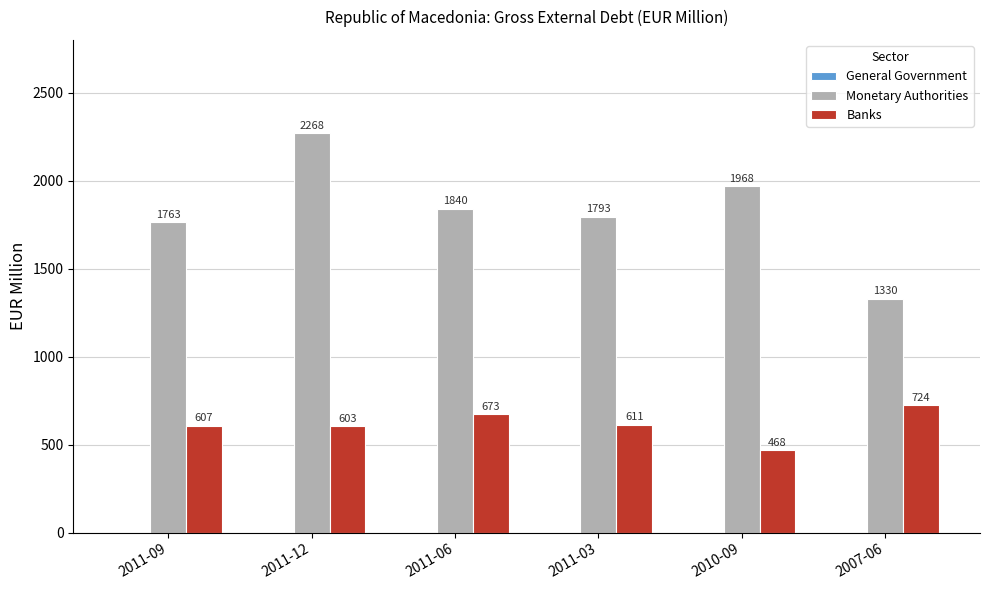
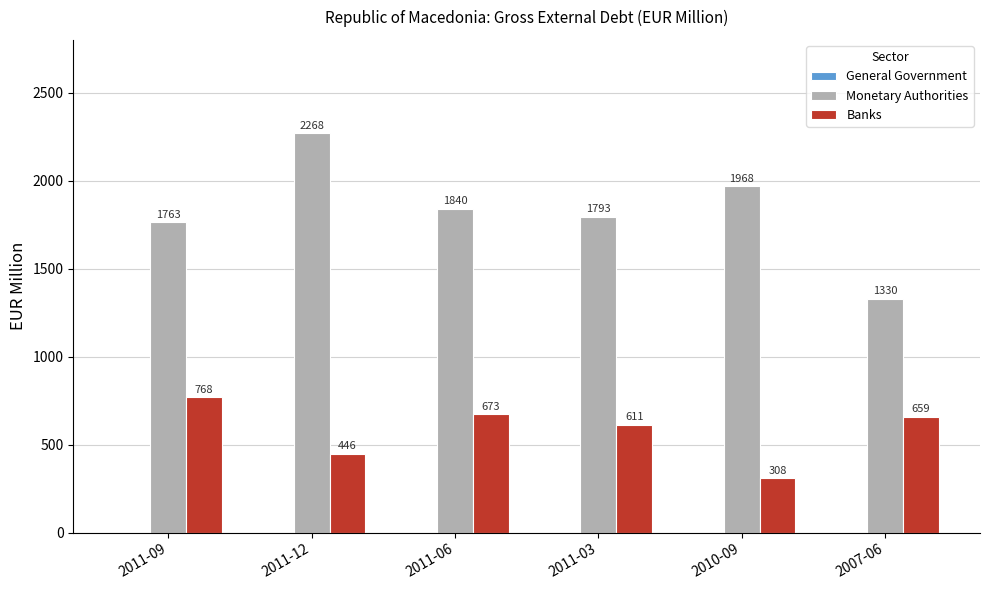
  {
    "General Government": {
      "2011-09": 0,
      "2011-12": 0,
      "2011-06": 0,
      "2011-03": 0,
      "2010-09": 0,
      "2007-06": 0
    },
    "Monetary Authorities": {
      "2011-09": 1763,
      "2011-12": 2268,
      "2011-06": 1840,
      "2011-03": 1793,
      "2010-09": 1968,
      "2007-06": 1330
    },
    "Banks": {
-     "2011-09": 607,
-     "2011-12": 603,
+     "2011-09": 768,
+     "2011-12": 446,
      "2011-06": 673,
      "2011-03": 611,
-     "2010-09": 468,
-     "2007-06": 724
+     "2010-09": 308,
+     "2007-06": 659
    }
  }
